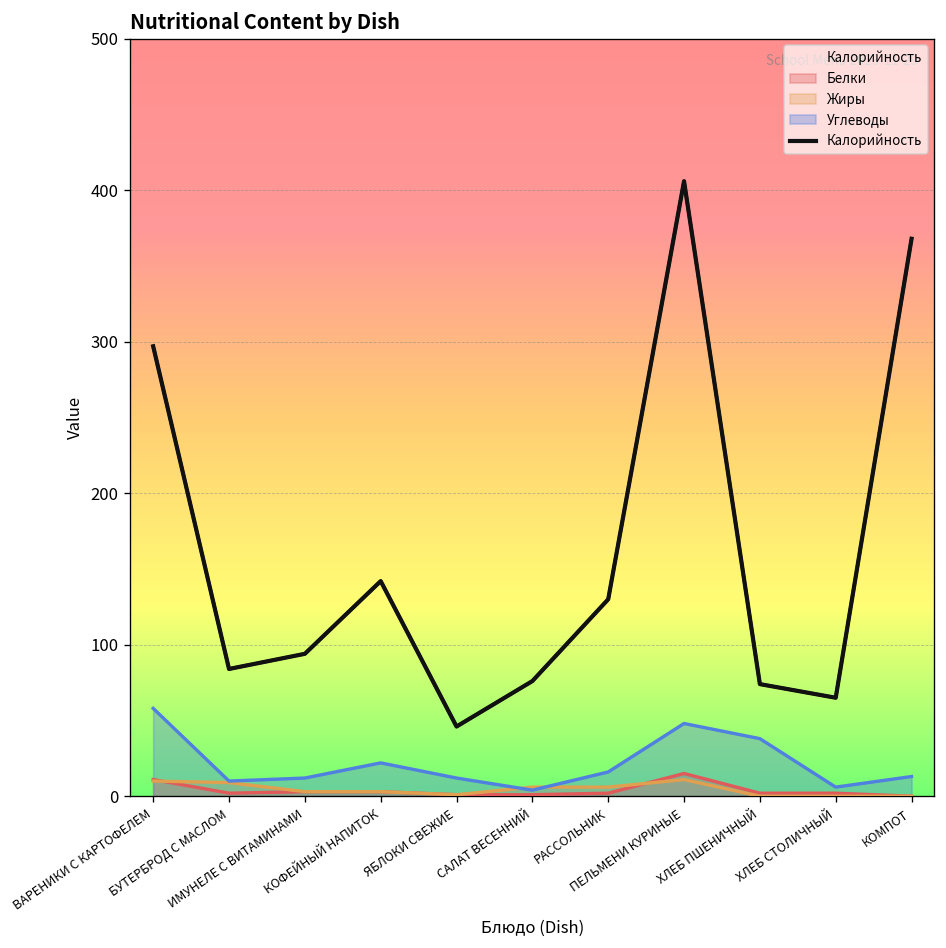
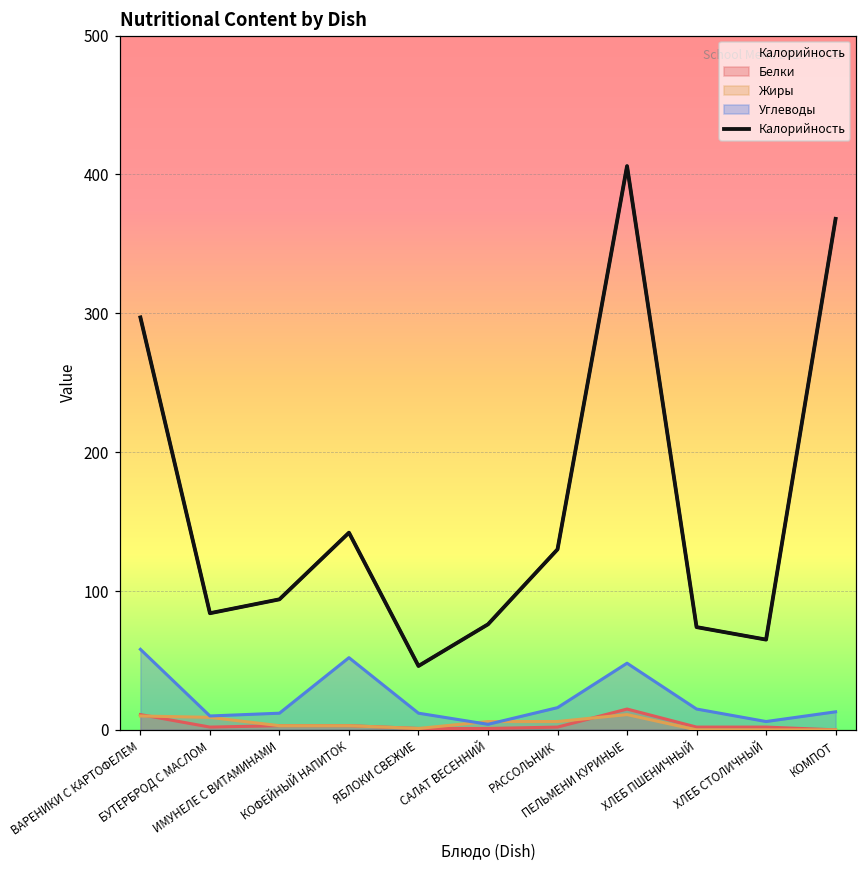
  {
    "Калорийность": {
      "ВАРЕНИКИ С КАРТОФЕЛЕМ": 297,
      "БУТЕРБРОД С МАСЛОМ": 84,
      "ИМУНЕЛЕ С ВИТАМИНАМИ": 94,
      "КОФЕЙНЫЙ НАПИТОК": 142,
      "ЯБЛОКИ СВЕЖИЕ": 46,
      "САЛАТ ВЕСЕННИЙ": 76,
      "РАССОЛЬНИК": 130,
      "ПЕЛЬМЕНИ КУРИНЫЕ": 406,
      "ХЛЕБ ПШЕНИЧНЫЙ": 74,
      "ХЛЕБ СТОЛИЧНЫЙ": 65,
      "КОМПОТ": 368
    },
    "Углеводы": {
      "ВАРЕНИКИ С КАРТОФЕЛЕМ": 58,
      "ИМУНЕЛЕ С ВИТАМИНАМИ": 12,
-     "КОФЕЙНЫЙ НАПИТОК": 22,
+     "КОФЕЙНЫЙ НАПИТОК": 52,
      "ЯБЛОКИ СВЕЖИЕ": 12,
      "САЛАТ ВЕСЕННИЙ": 4,
      "РАССОЛЬНИК": 16,
      "ПЕЛЬМЕНИ КУРИНЫЕ": 48,
-     "ХЛЕБ ПШЕНИЧНЫЙ": 38,
+     "ХЛЕБ ПШЕНИЧНЫЙ": 15,
      "ХЛЕБ СТОЛИЧНЫЙ": 6,
      "КОМПОТ": 13
    }
  }
